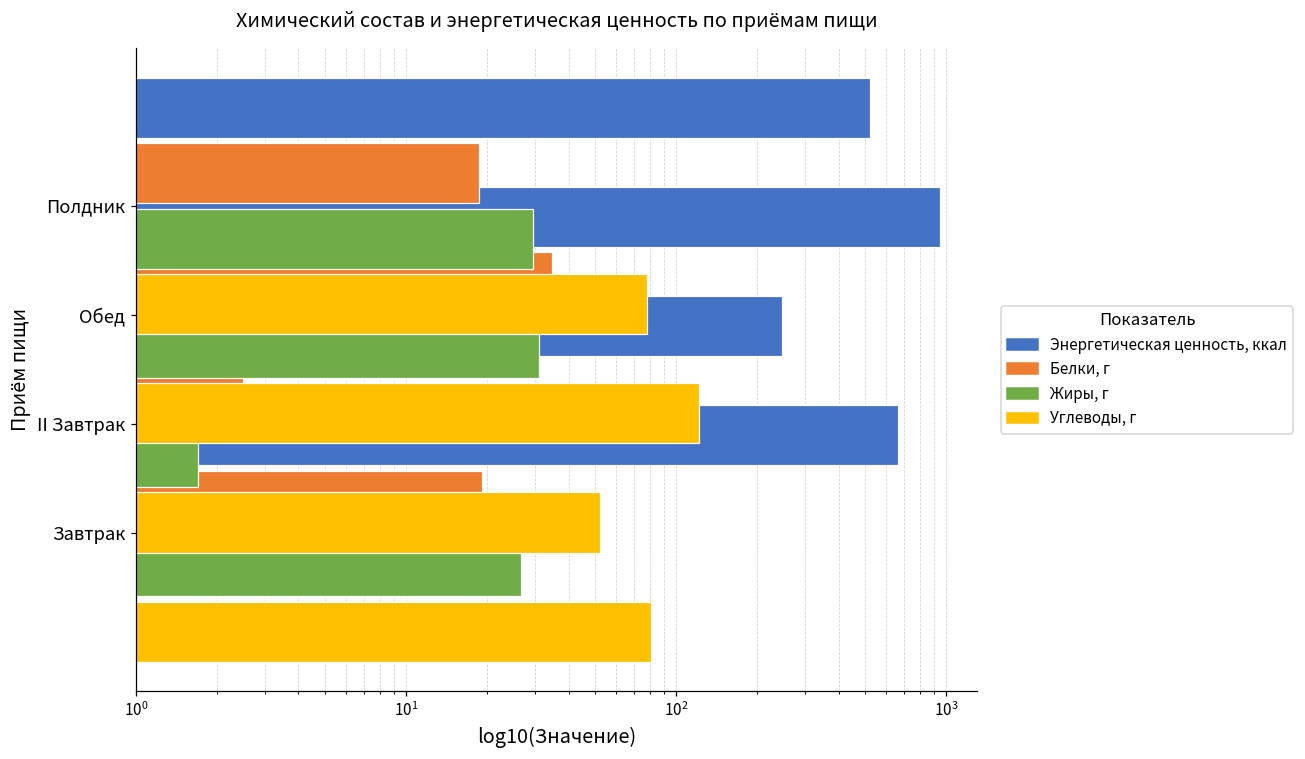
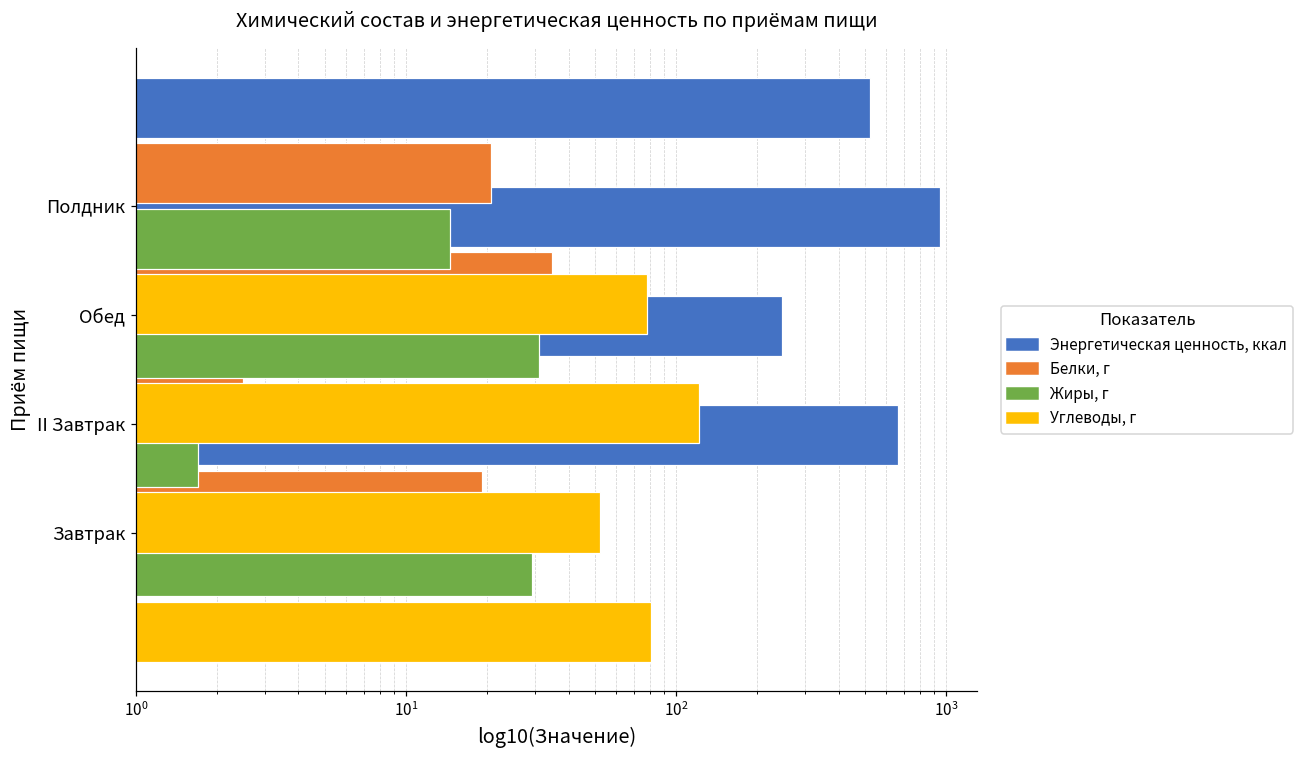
  {
    "Белки, г": {
-     "Полдник": 19
+     "Полдник": 21
    },
    "Жиры, г": {
-     "Полдник": 30,
-     "Завтрак": 27
+     "Полдник": 15,
+     "Завтрак": 29
    }
  }
